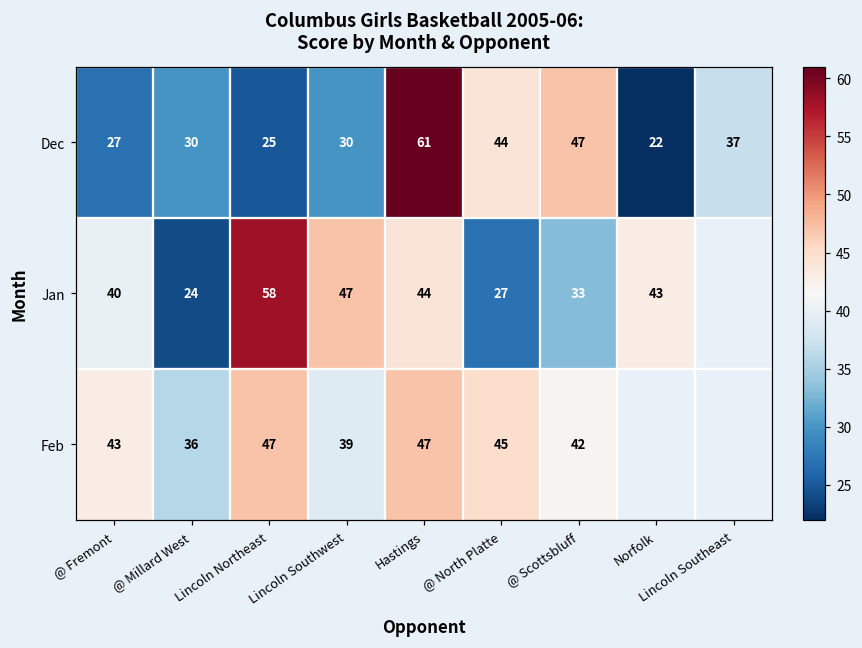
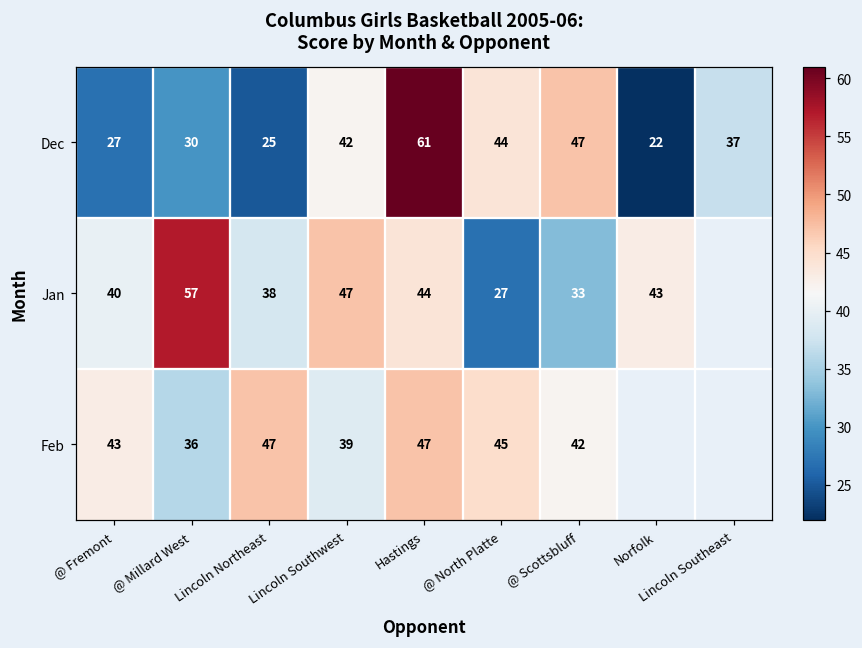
  {
    "Dec": {
      "@ Fremont": 27,
      "@ Millard West": 30,
      "Lincoln Northeast": 25,
-     "Lincoln Southwest": 30,
+     "Lincoln Southwest": 42,
      "Hastings": 61,
      "@ North Platte": 44,
      "@ Scottsbluff": 47,
      "Norfolk": 22,
      "Lincoln Southeast": 37
    },
    "Jan": {
      "@ Fremont": 40,
-     "@ Millard West": 24,
-     "Lincoln Northeast": 58,
+     "@ Millard West": 57,
+     "Lincoln Northeast": 38,
      "Lincoln Southwest": 47,
      "Hastings": 44,
      "@ North Platte": 27,
      "@ Scottsbluff": 33,
      "Norfolk": 43
    },
    "Feb": {
      "@ Fremont": 43,
      "@ Millard West": 36,
      "Lincoln Northeast": 47,
      "Lincoln Southwest": 39,
      "Hastings": 47,
      "@ North Platte": 45,
      "@ Scottsbluff": 42
    }
  }
